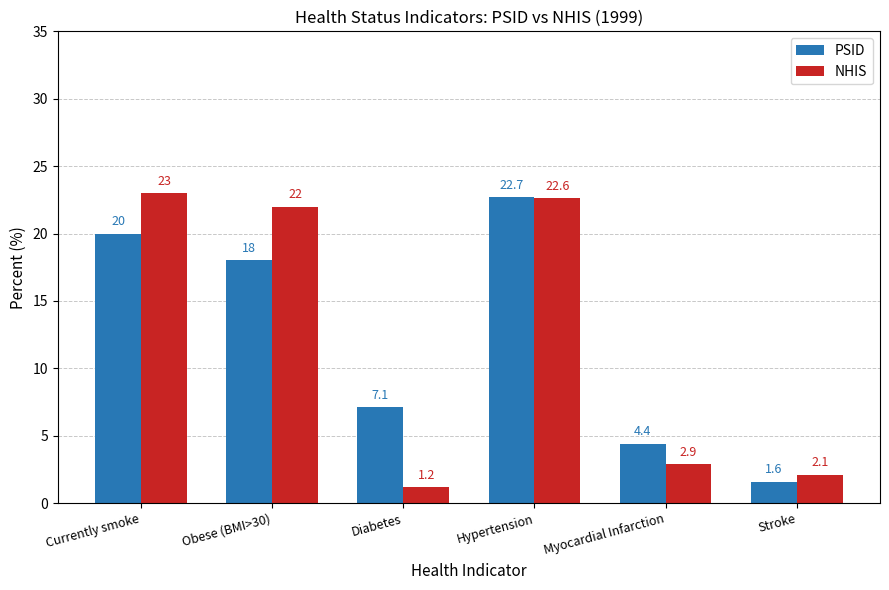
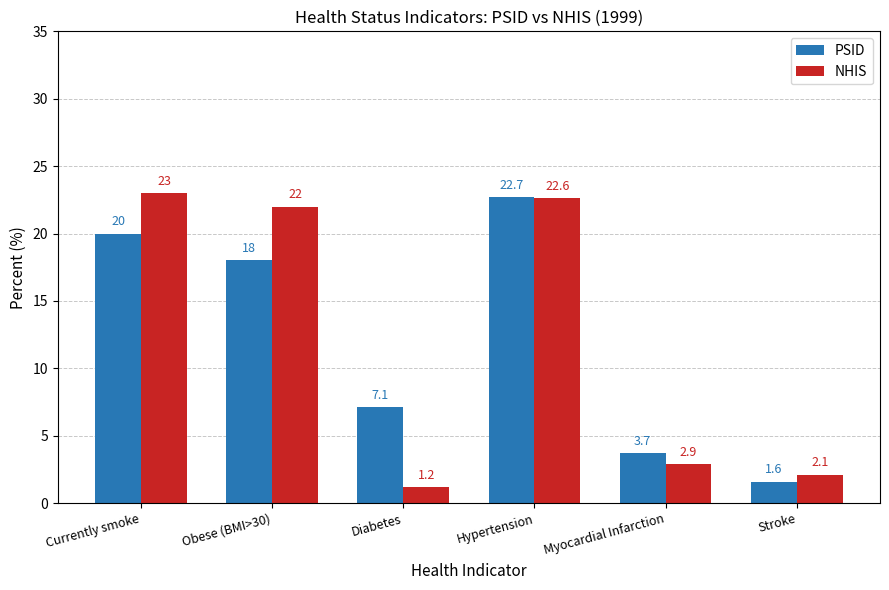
  {
    "PSID": {
      "Currently smoke": 20,
      "Obese (BMI>30)": 18,
      "Diabetes": 7.1,
      "Hypertension": 22.7,
-     "Myocardial Infarction": 4.4,
+     "Myocardial Infarction": 3.7,
      "Stroke": 1.6
    },
    "NHIS": {
      "Currently smoke": 23,
      "Obese (BMI>30)": 22,
      "Diabetes": 1.2,
      "Hypertension": 22.6,
      "Myocardial Infarction": 2.9,
      "Stroke": 2.1
    }
  }
